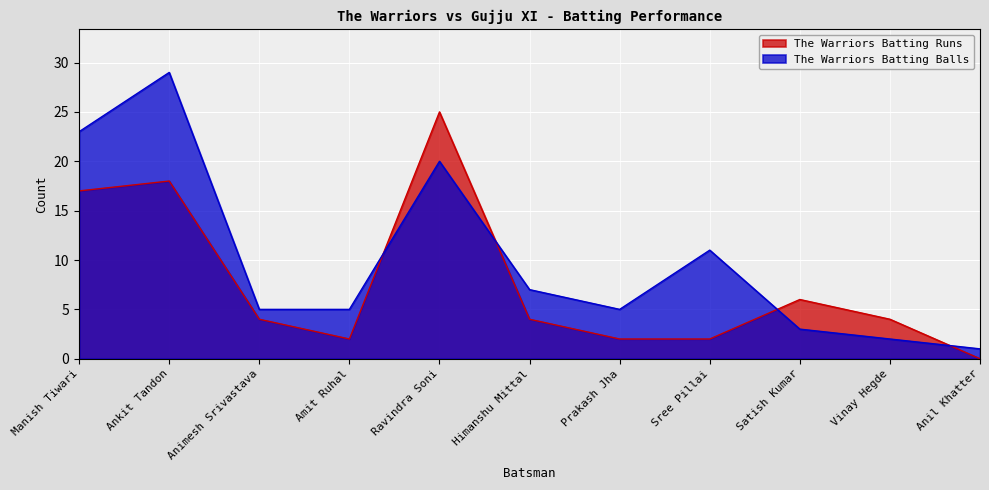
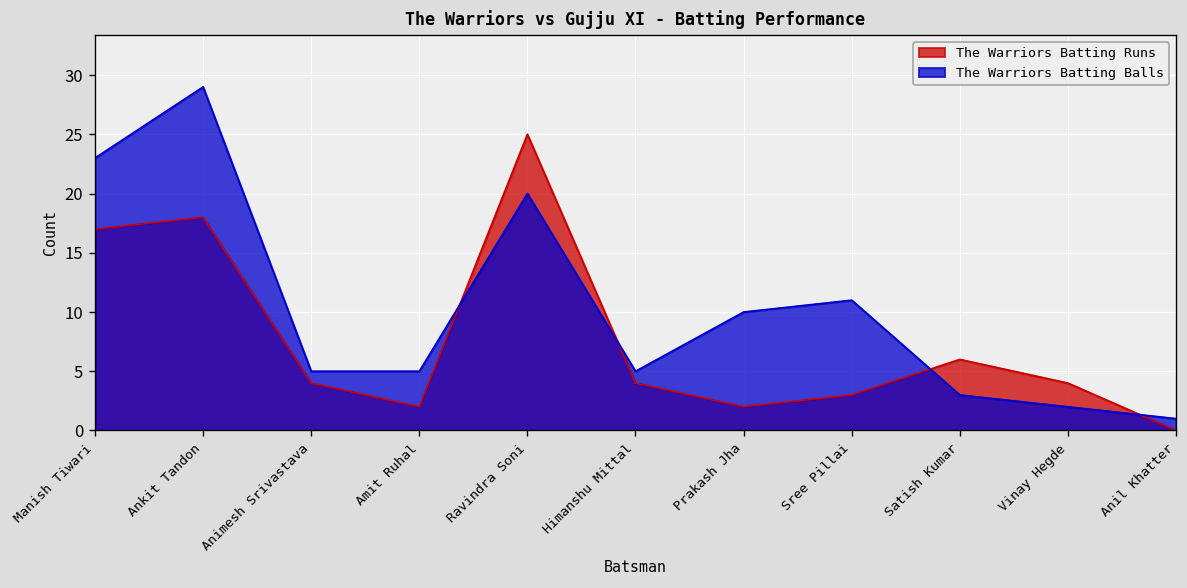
  {
    "The Warriors Batting Runs": {
      "Manish Tiwari": 17,
      "Ankit Tandon": 18,
      "Animesh Srivastava": 4,
      "Amit Ruhal": 2,
      "Ravindra Soni": 25,
      "Himanshu Mittal": 4,
      "Prakash Jha": 2,
-     "Sree Pillai": 2,
+     "Sree Pillai": 3,
      "Satish Kumar": 6,
      "Vinay Hegde": 4,
      "Anil Khatter": 0
    },
    "The Warriors Batting Balls": {
      "Manish Tiwari": 23,
      "Ankit Tandon": 29,
      "Animesh Srivastava": 5,
      "Amit Ruhal": 5,
      "Ravindra Soni": 20,
-     "Himanshu Mittal": 7,
-     "Prakash Jha": 5,
+     "Himanshu Mittal": 5,
+     "Prakash Jha": 10,
      "Sree Pillai": 11,
      "Satish Kumar": 3,
      "Vinay Hegde": 2,
      "Anil Khatter": 1
    }
  }
